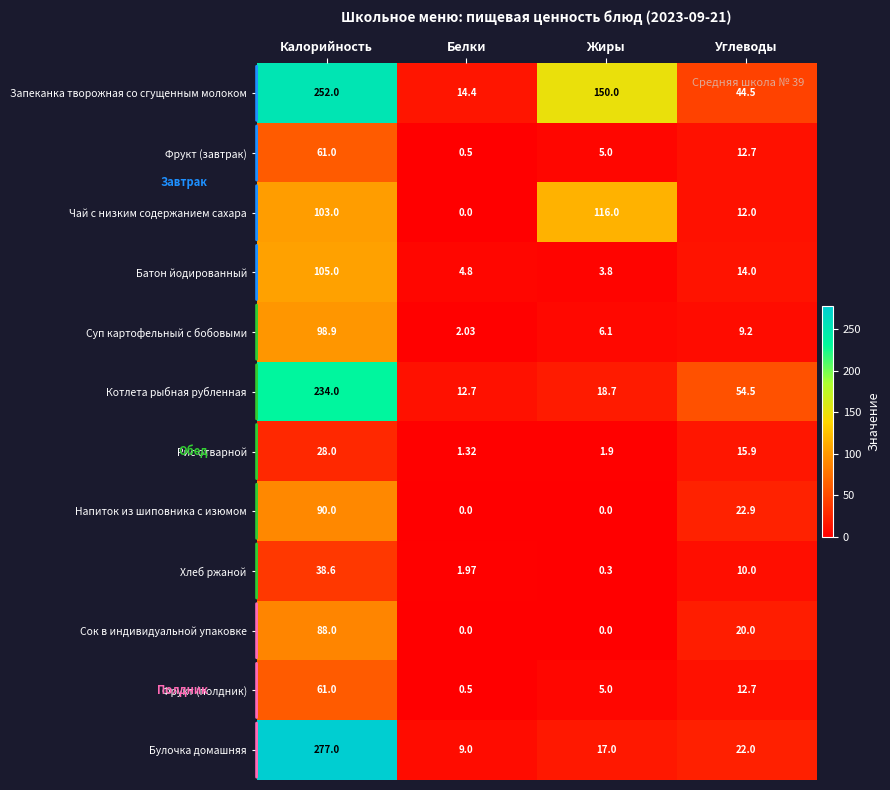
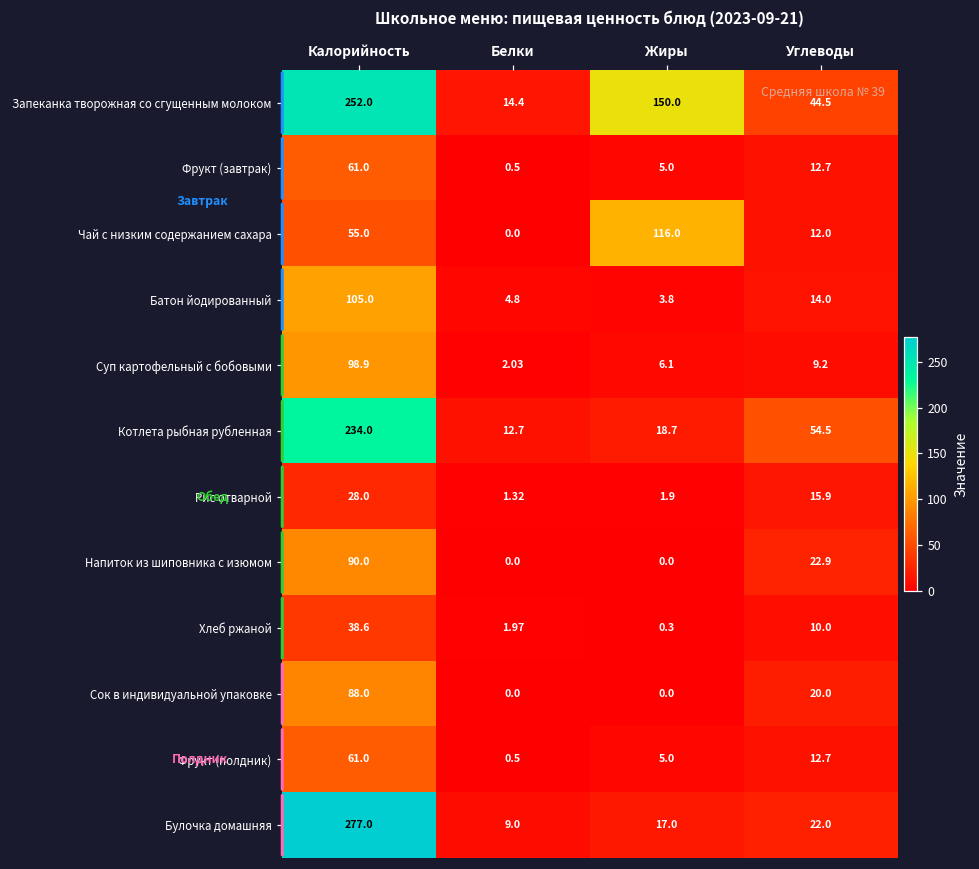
  {
    "Запеканка творожная со сгущенным молоком": {
      "Калорийность": 252.0,
      "Белки": 14.4,
      "Жиры": 150.0
    },
    "Фрукт (завтрак)": {
      "Калорийность": 61.0,
      "Белки": 0.5,
      "Жиры": 5.0,
      "Углеводы": 12.7
    },
    "Чай с низким содержанием сахара": {
-     "Калорийность": 103.0,
+     "Калорийность": 55.0,
      "Белки": 0.0,
      "Жиры": 116.0,
      "Углеводы": 12.0
    },
    "Батон йодированный": {
      "Калорийность": 105.0,
      "Белки": 4.8,
      "Жиры": 3.8,
      "Углеводы": 14.0
    },
    "Суп картофельный с бобовыми": {
      "Калорийность": 98.9,
      "Белки": 2.03,
      "Жиры": 6.1,
      "Углеводы": 9.2
    },
    "Котлета рыбная рубленная": {
      "Калорийность": 234.0,
      "Белки": 12.7,
      "Жиры": 18.7,
      "Углеводы": 54.5
    },
    "Рис отварной": {
      "Калорийность": 28.0,
      "Белки": 1.32,
      "Жиры": 1.9,
      "Углеводы": 15.9
    },
    "Напиток из шиповника с изюмом": {
      "Калорийность": 90.0,
      "Белки": 0.0,
      "Жиры": 0.0,
      "Углеводы": 22.9
    },
    "Хлеб ржаной": {
      "Калорийность": 38.6,
      "Белки": 1.97,
      "Жиры": 0.3,
      "Углеводы": 10.0
    },
    "Сок в индивидуальной упаковке": {
      "Калорийность": 88.0,
      "Белки": 0.0,
      "Жиры": 0.0,
      "Углеводы": 20.0
    },
    "Фрукт (полдник)": {
      "Калорийность": 61.0,
      "Белки": 0.5,
      "Жиры": 5.0,
      "Углеводы": 12.7
    },
    "Булочка домашняя": {
      "Калорийность": 277.0,
      "Белки": 9.0,
      "Жиры": 17.0,
      "Углеводы": 22.0
    }
  }
